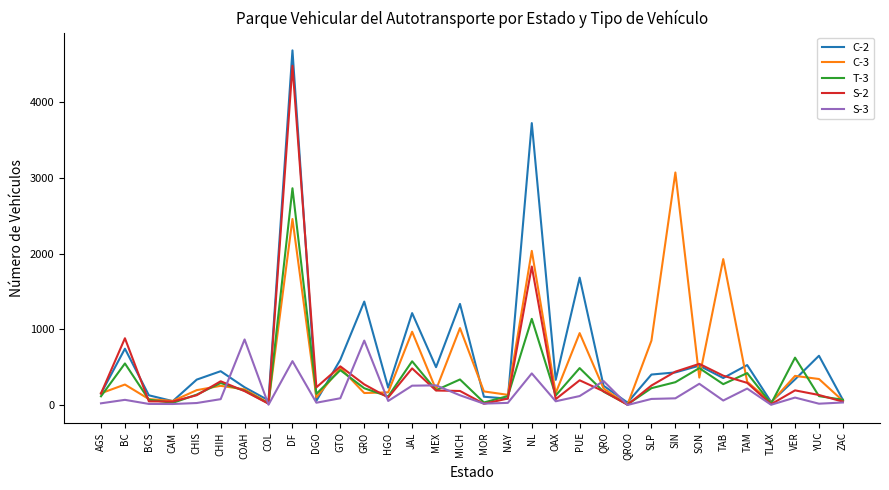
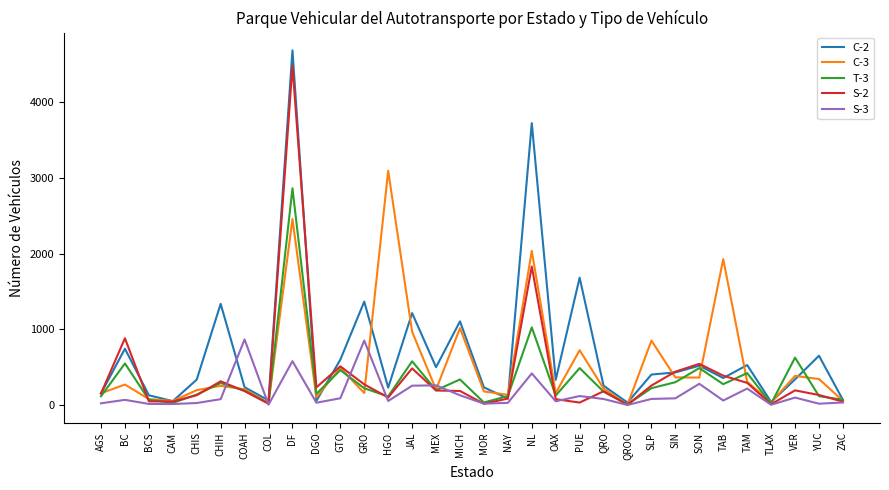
  {
    "C-2": {
      "BC": 700,
      "BCS": 100,
      "CHIS": 300,
-     "CHIH": 400,
+     "CHIH": 1300,
      "DF": 4700,
      "GTO": 600,
      "GRO": 1400,
      "HGO": 200,
      "JAL": 1200,
      "MEX": 500,
-     "MICH": 1300,
-     "MOR": 100,
+     "MICH": 1100,
+     "MOR": 200,
      "NL": 3700,
      "OAX": 300,
      "PUE": 1700,
      "QRO": 300,
      "SLP": 400,
      "TAM": 500,
      "VER": 300,
      "YUC": 700
    },
    "C-3": {
      "BC": 300,
      "CHIS": 200,
      "CHIH": 300,
      "DF": 2500,
      "DGO": 100,
      "GRO": 200,
-     "HGO": 200,
+     "HGO": 3100,
      "JAL": 1000,
      "MICH": 1000,
      "MOR": 200,
      "NL": 2000,
-     "PUE": 1000,
+     "PUE": 700,
      "QRO": 200,
      "SLP": 900,
-     "SIN": 3100,
+     "SIN": 400,
      "SON": 400,
      "TAB": 1900,
      "VER": 400,
      "YUC": 300
    },
    "T-3": {
      "AGS": 100,
      "BC": 500,
      "DF": 2900,
      "DGO": 100,
      "GRO": 200,
      "JAL": 600,
      "MICH": 300,
-     "NL": 1100,
+     "NL": 1000,
      "PUE": 500,
      "SLP": 200,
      "SIN": 300,
      "TAB": 300,
      "TAM": 400,
      "VER": 600
    },
    "S-2": {
      "BC": 900,
      "DF": 4500,
      "DGO": 200,
      "GRO": 300,
      "JAL": 500,
      "MICH": 200,
      "NL": 1800,
-     "PUE": 300,
+     "PUE": 0,
      "SLP": 300,
      "VER": 200
    },
    "S-3": {
      "AGS": 0,
      "BC": 100,
      "CHIS": 0,
      "CHIH": 100,
      "COAH": 900,
      "DF": 600,
      "GTO": 100,
      "GRO": 900,
      "HGO": 100,
      "JAL": 300,
      "MEX": 300,
      "MICH": 100,
      "NAY": 0,
      "NL": 400,
      "PUE": 100,
-     "QRO": 300,
+     "QRO": 100,
      "SLP": 100,
      "SIN": 100,
      "SON": 300,
      "TAB": 100,
      "TAM": 200,
      "VER": 100,
      "YUC": 0
    }
  }
